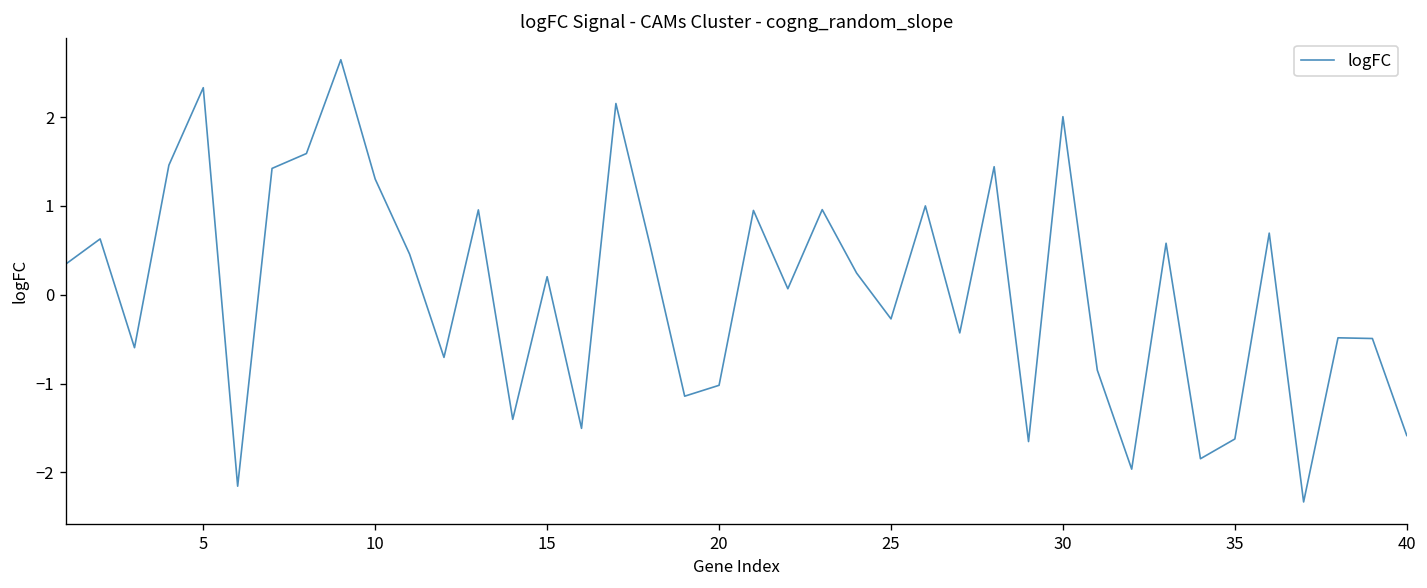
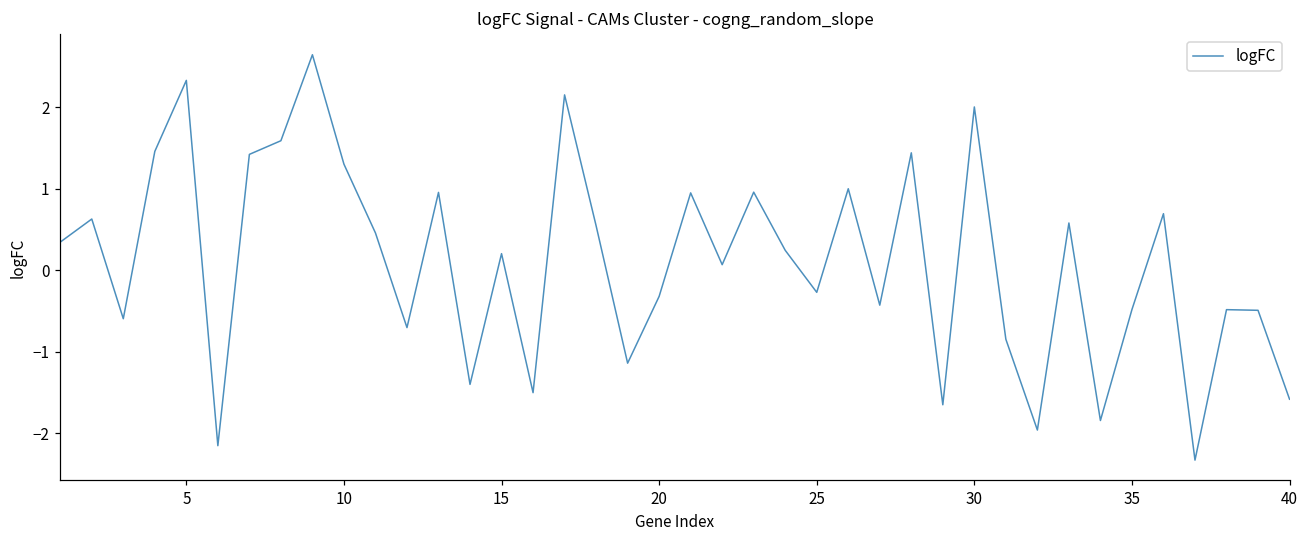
  {
    "5": 2.3,
    "10": 1.3,
    "15": 0.2,
-   "20": -1.0,
+   "20": -0.3,
    "25": -0.3,
    "30": 2.0,
-   "35": -1.6,
+   "35": -0.5,
    "40": -1.6
  }
